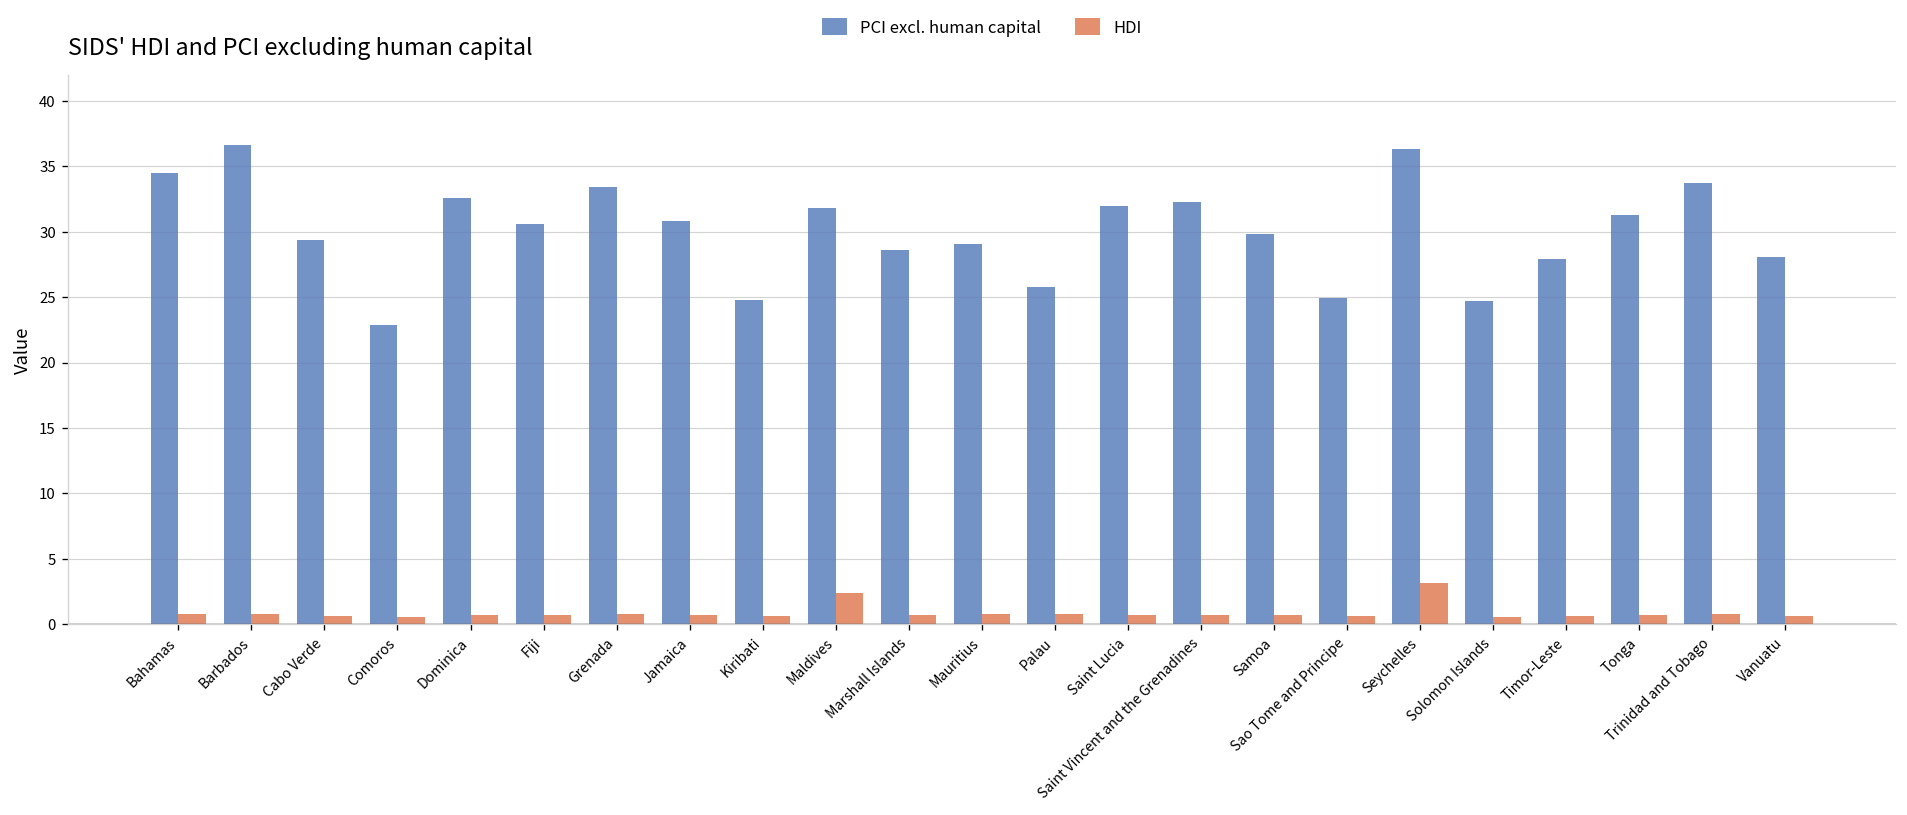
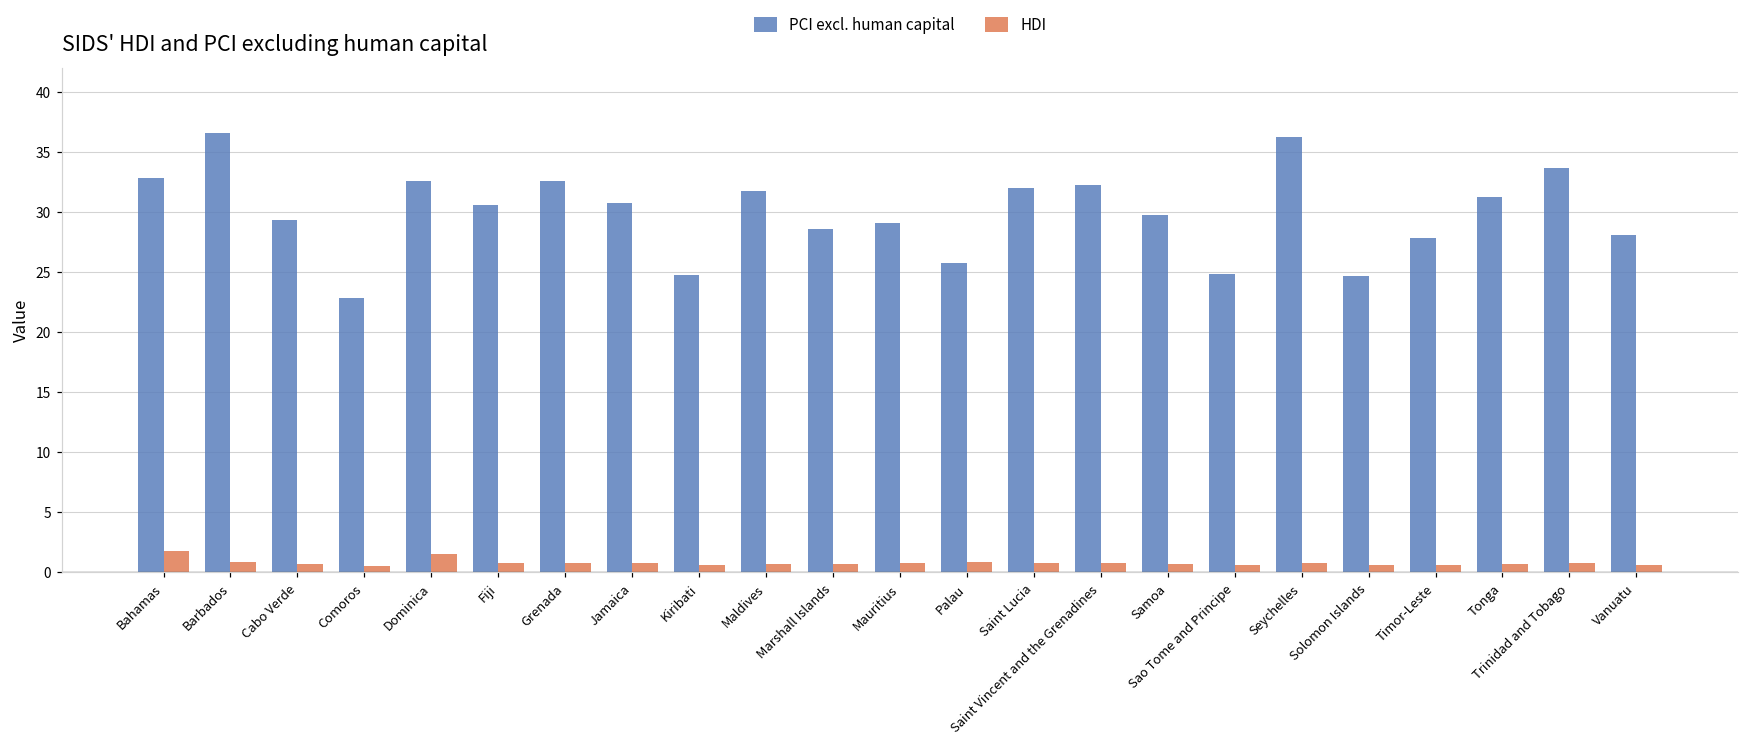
  {
    "PCI excl. human capital": {
-     "Bahamas": 34.5,
+     "Bahamas": 32.9,
      "Barbados": 36.6,
      "Cabo Verde": 29.4,
      "Comoros": 22.9,
      "Dominica": 32.6,
      "Fiji": 30.6,
-     "Grenada": 33.4,
+     "Grenada": 32.6,
      "Jamaica": 30.8,
      "Kiribati": 24.8,
      "Maldives": 31.8,
      "Marshall Islands": 28.6,
      "Mauritius": 29.1,
      "Palau": 25.8,
      "Saint Lucia": 32.0,
      "Saint Vincent and the Grenadines": 32.3,
      "Samoa": 29.8,
      "Sao Tome and Principe": 24.9,
      "Seychelles": 36.3,
      "Solomon Islands": 24.7,
      "Timor-Leste": 27.9,
      "Tonga": 31.3,
      "Trinidad and Tobago": 33.7,
      "Vanuatu": 28.1
    },
    "HDI": {
-     "Bahamas": 0.8,
+     "Bahamas": 1.7,
      "Barbados": 0.8,
      "Cabo Verde": 0.7,
      "Comoros": 0.5,
-     "Dominica": 0.7,
+     "Dominica": 1.5,
      "Fiji": 0.7,
      "Grenada": 0.8,
      "Jamaica": 0.7,
      "Kiribati": 0.6,
-     "Maldives": 2.4,
+     "Maldives": 0.7,
      "Marshall Islands": 0.7,
      "Mauritius": 0.8,
      "Palau": 0.8,
      "Saint Lucia": 0.7,
      "Saint Vincent and the Grenadines": 0.7,
      "Samoa": 0.7,
      "Sao Tome and Principe": 0.6,
-     "Seychelles": 3.1,
+     "Seychelles": 0.8,
      "Solomon Islands": 0.6,
      "Timor-Leste": 0.6,
      "Tonga": 0.7,
      "Trinidad and Tobago": 0.8,
      "Vanuatu": 0.6
    }
  }
